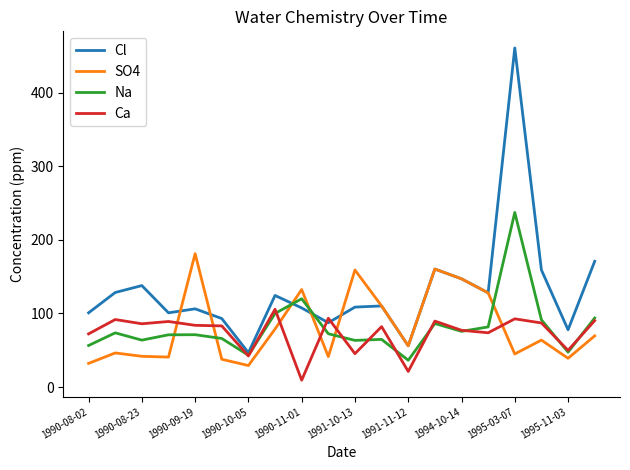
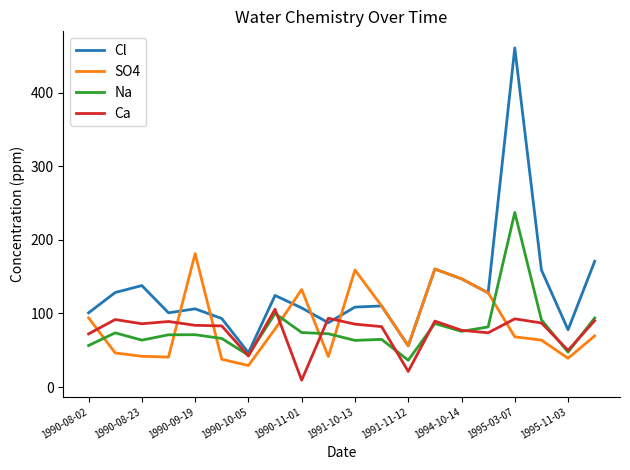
  {
    "Cl": {
      "1990-08-02": 100,
      "1990-08-23": 140,
      "1990-09-19": 110,
      "1990-11-01": 110,
      "1991-10-13": 110,
      "1995-03-07": 460,
      "1995-11-03": 80
    },
    "SO4": {
-     "1990-08-02": 30,
+     "1990-08-02": 90,
      "1990-08-23": 40,
      "1990-09-19": 180,
      "1990-10-05": 30,
      "1990-11-01": 130,
      "1991-10-13": 160,
-     "1995-03-07": 40,
+     "1995-03-07": 70,
      "1995-11-03": 40
    },
    "Na": {
      "1990-08-02": 60,
      "1990-08-23": 60,
      "1990-09-19": 70,
-     "1990-11-01": 120,
+     "1990-11-01": 70,
      "1991-10-13": 60,
      "1991-11-12": 40,
      "1995-03-07": 240
    },
    "Ca": {
      "1990-08-02": 70,
      "1990-08-23": 90,
      "1990-09-19": 80,
      "1990-11-01": 10,
-     "1991-10-13": 50,
+     "1991-10-13": 90,
      "1991-11-12": 20,
      "1995-03-07": 90
    }
  }
